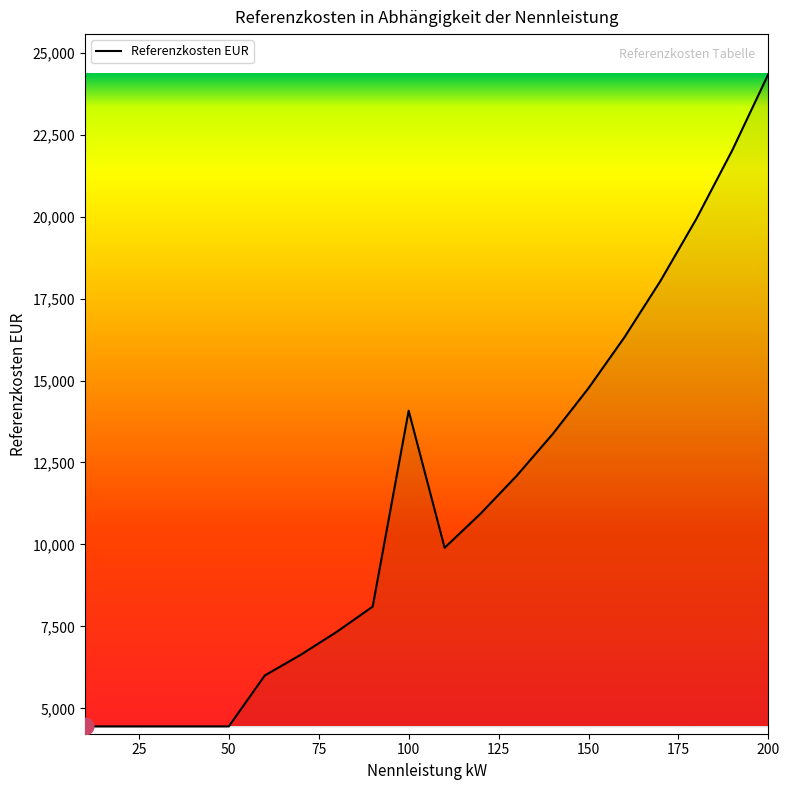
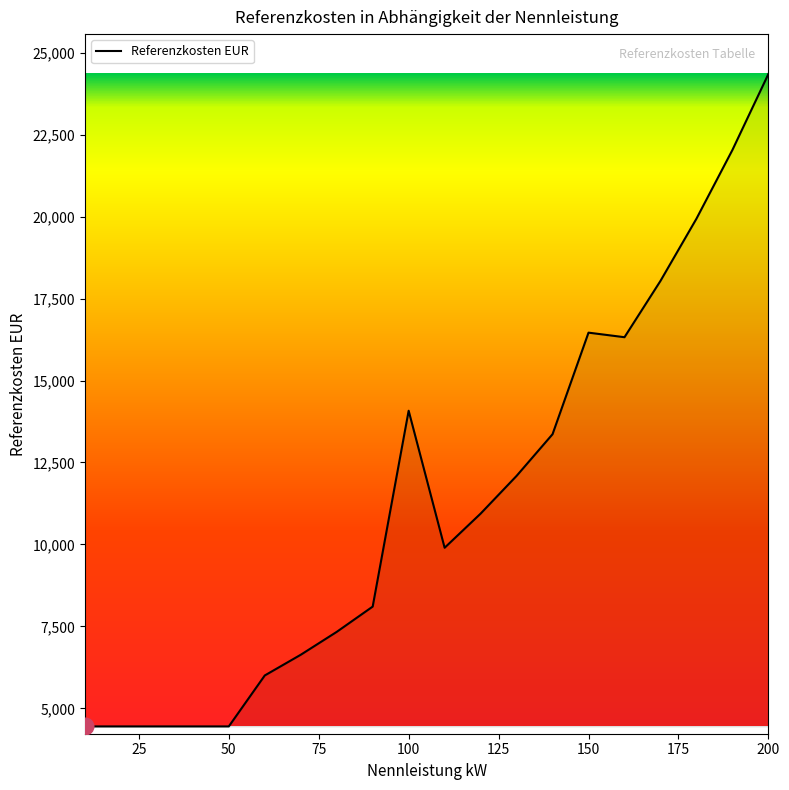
  {
    "Referenzkosten EUR": {
      "50": "4,400",
      "100": "14,100",
-     "150": "14,800",
+     "150": "16,500",
      "200": "24,300"
    }
  }
